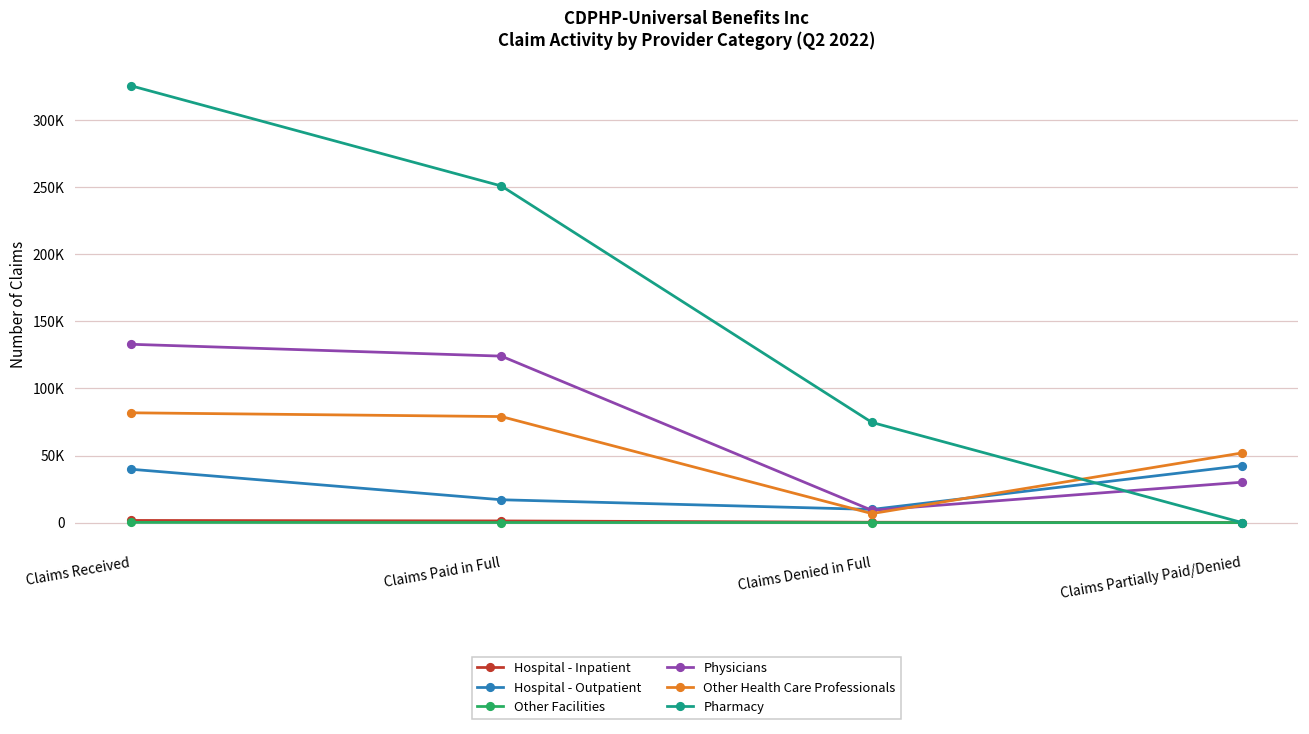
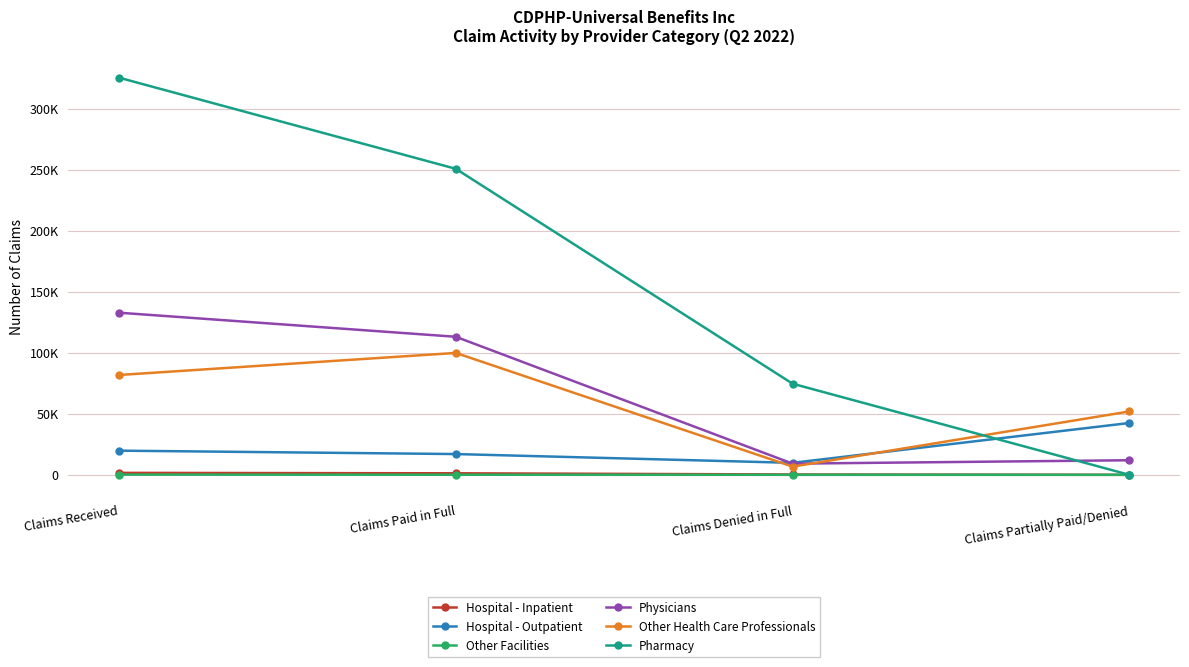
  {
    "Hospital - Outpatient": {
-     "Claims Received": 40000,
+     "Claims Received": 20000,
      "Claims Paid in Full": 17000,
      "Claims Partially Paid/Denied": 43000
    },
    "Physicians": {
      "Claims Received": 133000,
-     "Claims Paid in Full": 124000,
-     "Claims Partially Paid/Denied": 30000
+     "Claims Paid in Full": 113000,
+     "Claims Partially Paid/Denied": 12000
    },
    "Other Health Care Professionals": {
      "Claims Received": 82000,
-     "Claims Paid in Full": 79000,
+     "Claims Paid in Full": 100000,
      "Claims Denied in Full": 7000,
      "Claims Partially Paid/Denied": 52000
    }
  }
